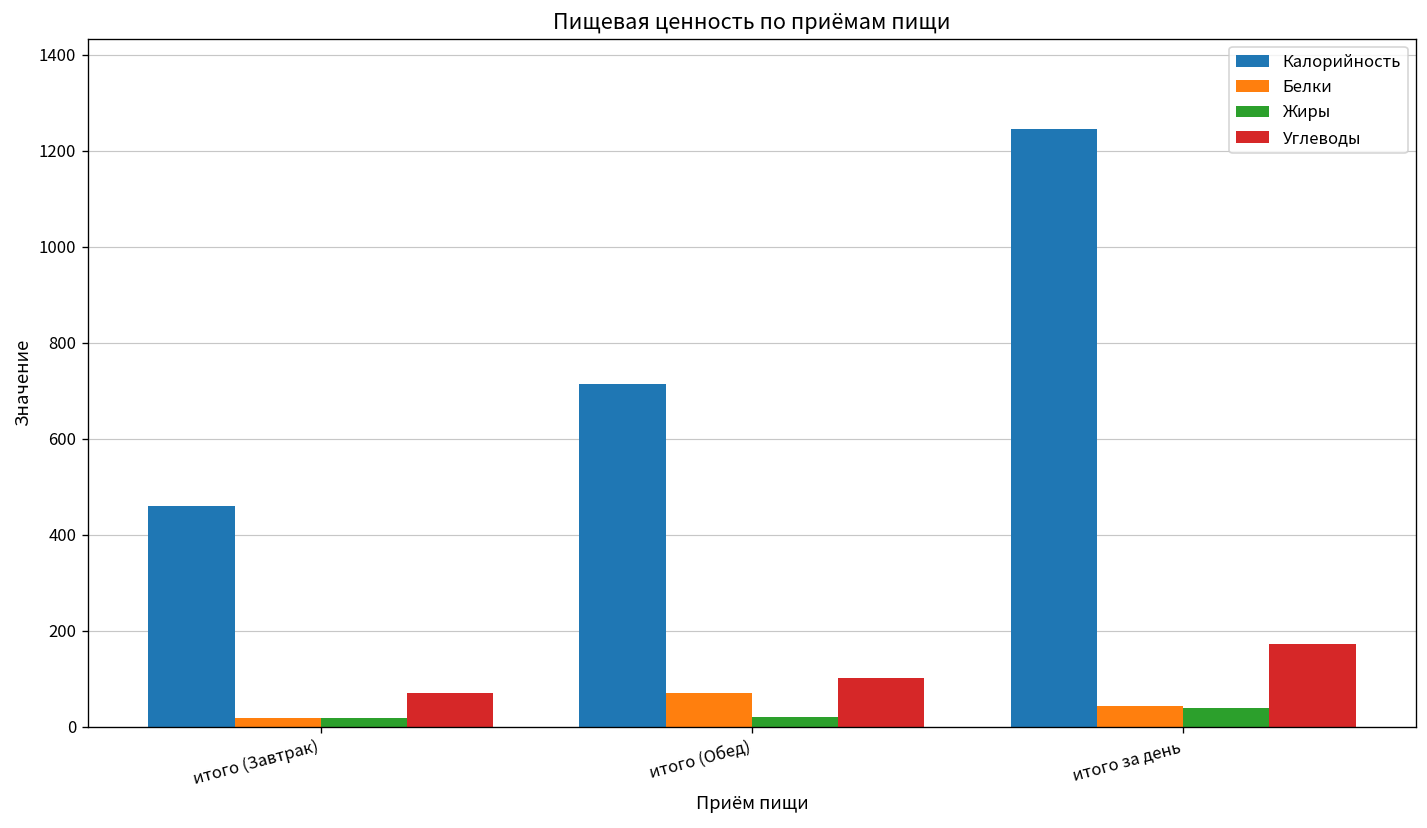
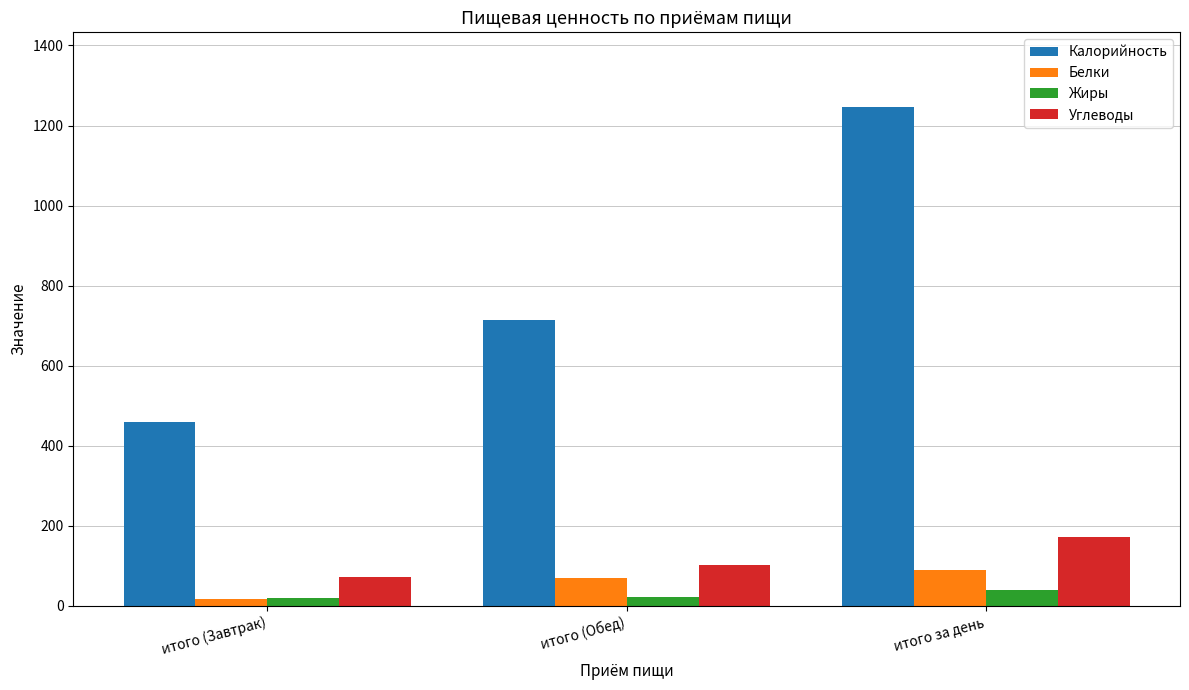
  {
    "Калорийность": {
      "итого (Завтрак)": 460,
      "итого (Обед)": 710,
      "итого за день": 1250
    },
    "Белки": {
      "итого (Завтрак)": 20,
      "итого (Обед)": 70,
-     "итого за день": 40
+     "итого за день": 90
    },
    "Жиры": {
      "итого (Завтрак)": 20,
      "итого (Обед)": 20,
      "итого за день": 40
    },
    "Углеводы": {
      "итого (Завтрак)": 70,
      "итого (Обед)": 100,
      "итого за день": 170
    }
  }
